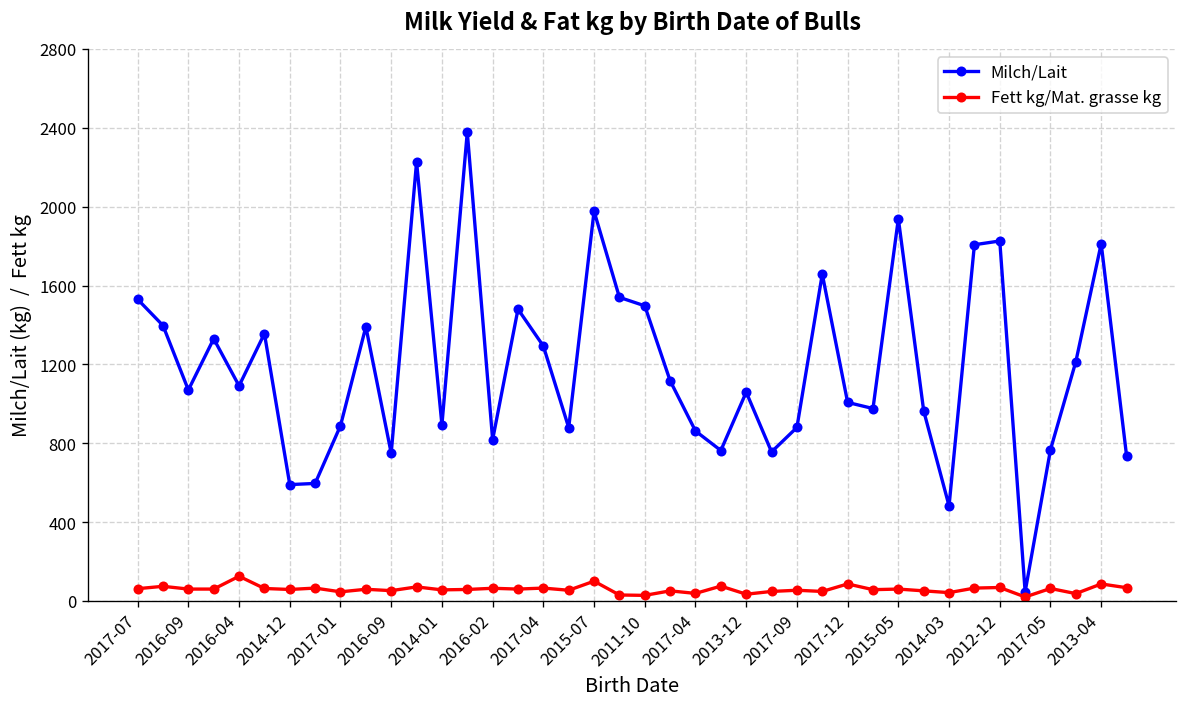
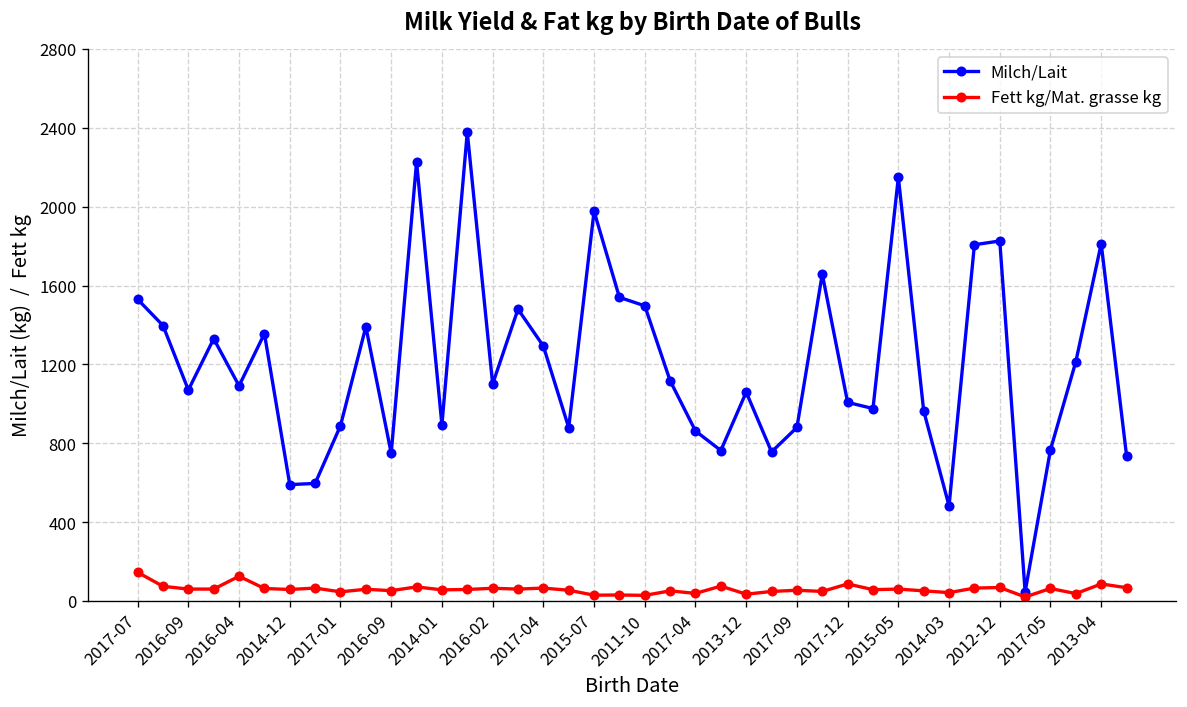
  {
    "Milch/Lait": {
      "2017-07": 1530,
      "2016-04": 1090,
      "2014-12": 590,
      "2017-01": 890,
      "2014-01": 890,
-     "2016-02": 820,
+     "2016-02": 1100,
      "2015-07": 1980,
      "2011-10": 1500,
      "2013-12": 1060,
-     "2015-05": 1940,
+     "2015-05": 2150,
      "2014-03": 480,
      "2012-12": 1830,
      "2017-05": 770,
      "2013-04": 1810
    },
    "Fett kg/Mat. grasse kg": {
-     "2017-07": 60,
+     "2017-07": 150,
      "2016-04": 130,
      "2014-12": 60,
      "2017-01": 50,
      "2014-01": 60,
      "2016-02": 60,
-     "2015-07": 100,
+     "2015-07": 30,
      "2011-10": 30,
      "2013-12": 30,
      "2015-05": 60,
      "2014-03": 40,
      "2012-12": 70,
      "2017-05": 60,
      "2013-04": 90
    }
  }
